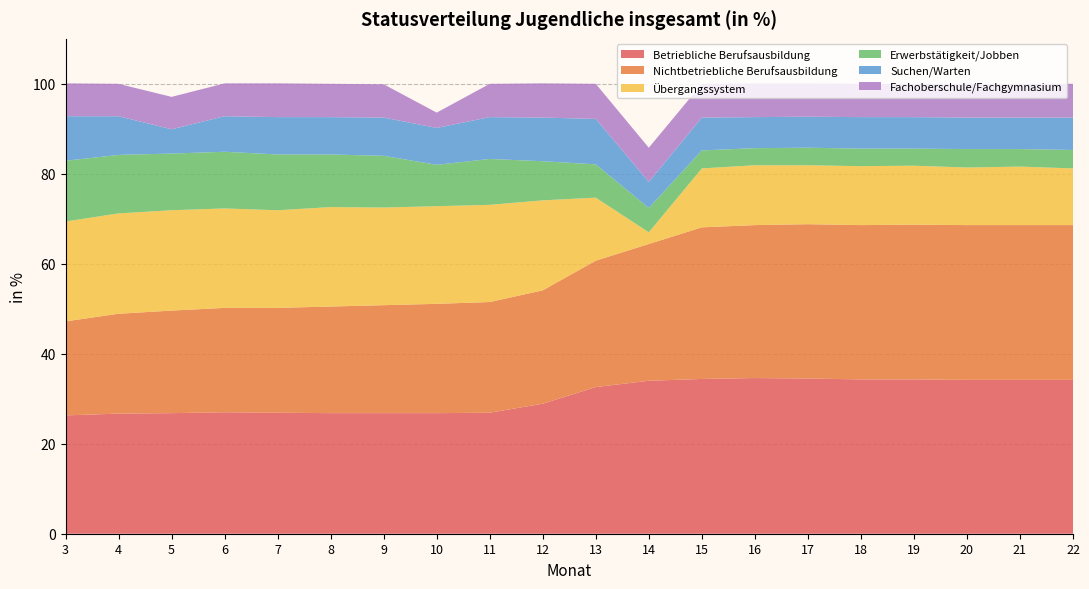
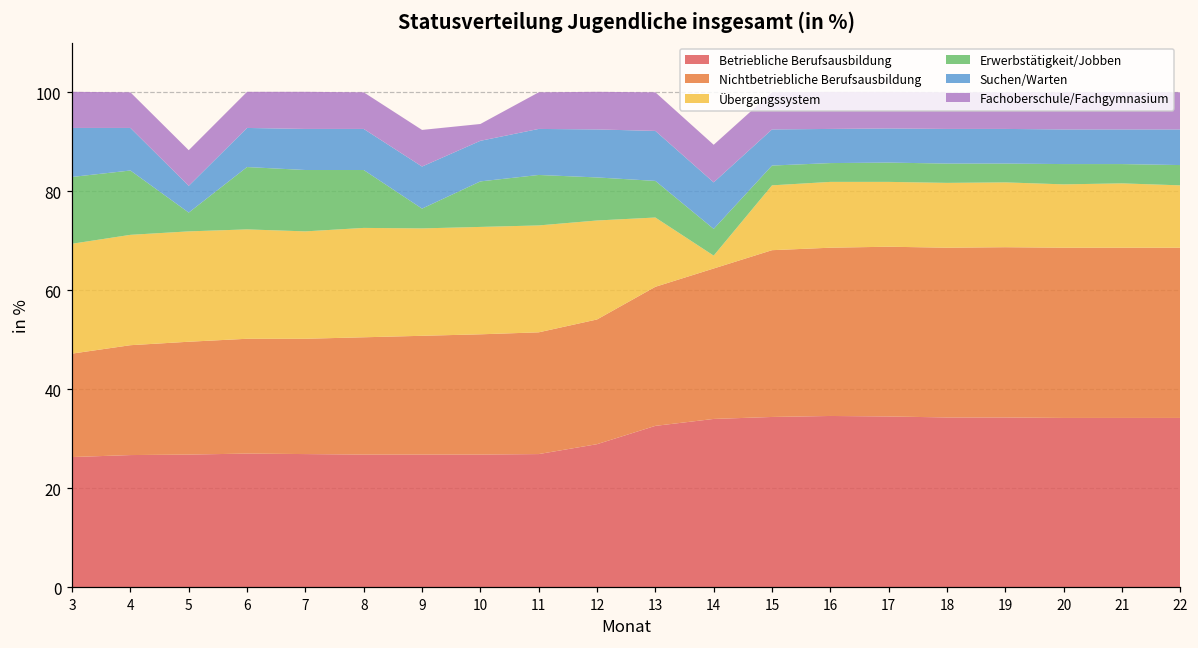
  {
    "Übergangssystem": {
      "3": 22,
      "4": 22,
      "5": 22,
      "6": 22,
      "7": 22,
      "8": 22,
      "9": 22,
      "10": 22,
      "11": 22,
      "12": 20,
      "13": 14,
      "14": 3,
      "15": 13,
      "16": 13,
      "17": 13,
      "18": 13,
      "19": 13,
      "20": 13,
      "21": 13,
      "22": 13
    },
    "Erwerbstätigkeit/Jobben": {
      "3": 14,
      "4": 13,
-     "5": 13,
+     "5": 4,
      "6": 13,
      "7": 12,
      "8": 12,
-     "9": 12,
+     "9": 4,
      "10": 9,
      "11": 10,
      "12": 9,
      "13": 7,
      "14": 5,
      "15": 4,
      "16": 4,
      "17": 4,
      "18": 4,
      "19": 4,
      "20": 4,
      "21": 4,
      "22": 4
    },
    "Suchen/Warten": {
      "3": 10,
      "4": 9,
      "5": 5,
      "6": 8,
      "7": 8,
      "8": 8,
      "9": 9,
      "10": 8,
      "11": 9,
      "12": 10,
      "13": 10,
-     "14": 6,
+     "14": 9,
      "15": 7,
      "16": 7,
      "17": 7,
      "18": 7,
      "19": 7,
      "20": 7,
      "21": 7,
      "22": 7
    },
    "Fachoberschule/Fachgymnasium": {
      "3": 7,
      "4": 7,
      "5": 7,
      "6": 7,
      "7": 8,
      "8": 7,
      "9": 7,
      "10": 3,
      "11": 7,
      "12": 8,
      "13": 8,
      "14": 8,
      "22": 8
    }
  }
